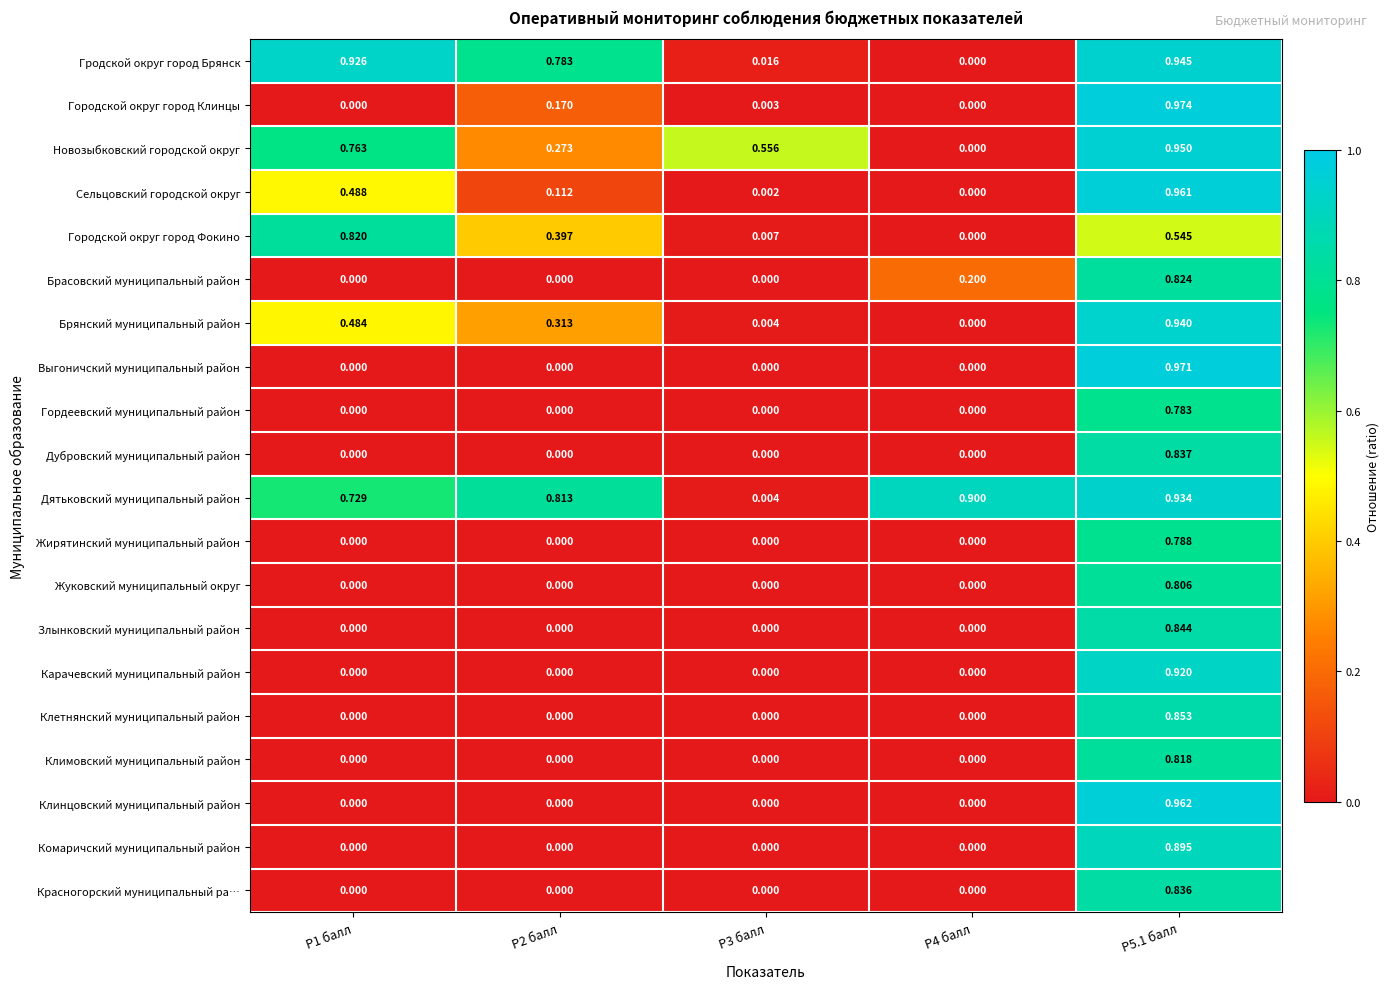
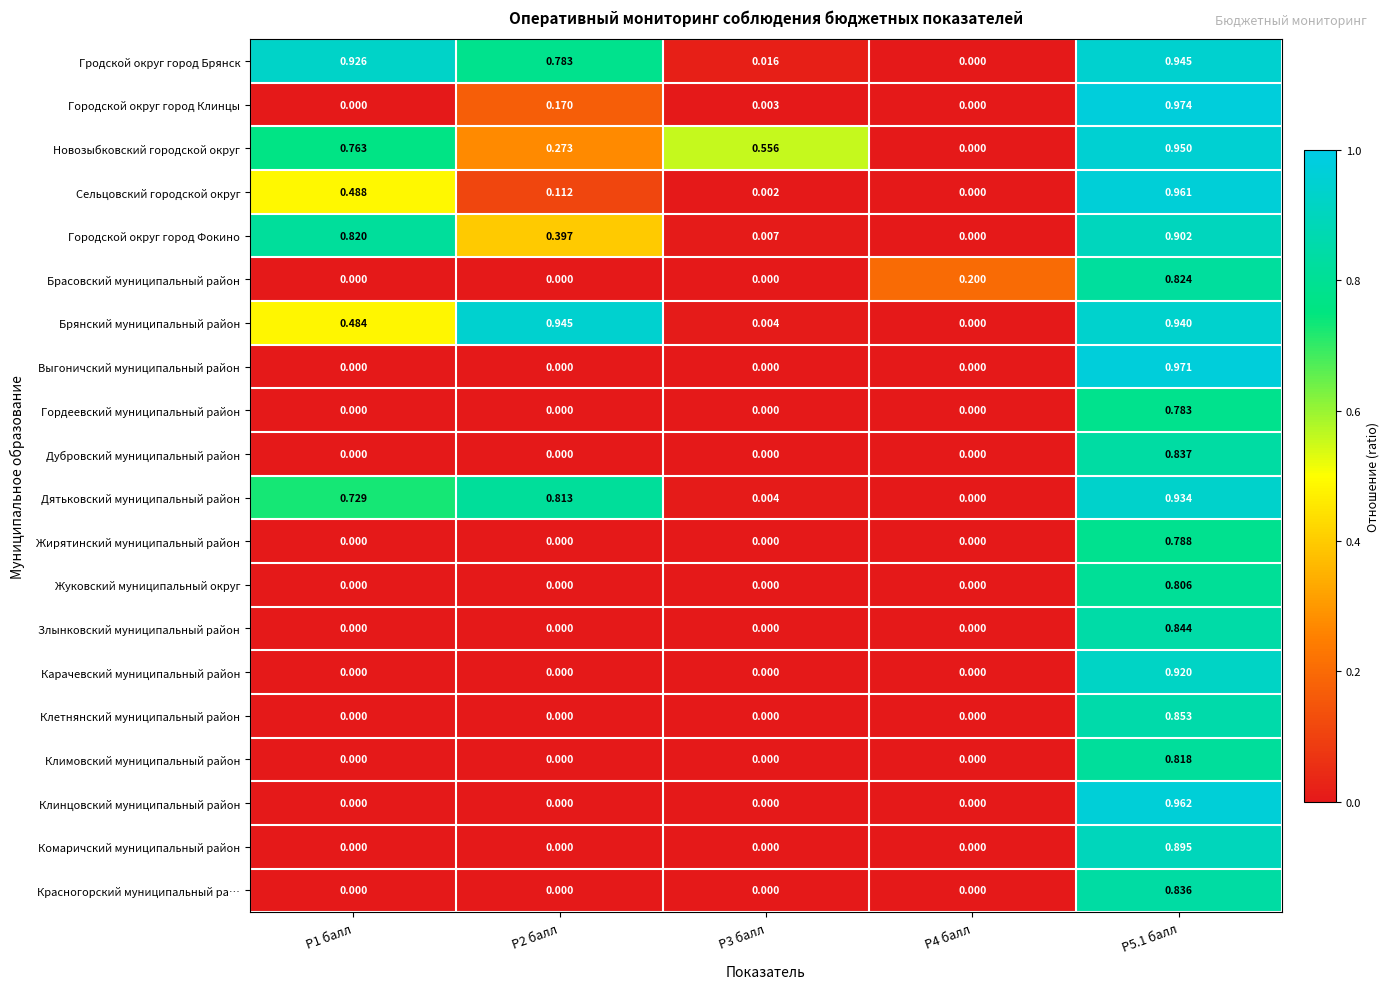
  {
    "Гродской округ город Брянск": {
      "P1 балл": 0.926,
      "P2 балл": 0.783,
      "P3 балл": 0.016,
      "P4 балл": 0.000,
      "P5.1 балл": 0.945
    },
    "Городской округ город Клинцы": {
      "P1 балл": 0.000,
      "P2 балл": 0.170,
      "P3 балл": 0.003,
      "P4 балл": 0.000,
      "P5.1 балл": 0.974
    },
    "Новозыбковский городской округ": {
      "P1 балл": 0.763,
      "P2 балл": 0.273,
      "P3 балл": 0.556,
      "P4 балл": 0.000,
      "P5.1 балл": 0.950
    },
    "Сельцовский городской округ": {
      "P1 балл": 0.488,
      "P2 балл": 0.112,
      "P3 балл": 0.002,
      "P4 балл": 0.000,
      "P5.1 балл": 0.961
    },
    "Городской округ город Фокино": {
      "P1 балл": 0.820,
      "P2 балл": 0.397,
      "P3 балл": 0.007,
      "P4 балл": 0.000,
-     "P5.1 балл": 0.545
+     "P5.1 балл": 0.902
    },
    "Брасовский муниципальный район": {
      "P1 балл": 0.000,
      "P2 балл": 0.000,
      "P3 балл": 0.000,
      "P4 балл": 0.200,
      "P5.1 балл": 0.824
    },
    "Брянский муниципальный район": {
      "P1 балл": 0.484,
-     "P2 балл": 0.313,
+     "P2 балл": 0.945,
      "P3 балл": 0.004,
      "P4 балл": 0.000,
      "P5.1 балл": 0.940
    },
    "Выгоничский муниципальный район": {
      "P1 балл": 0.000,
      "P2 балл": 0.000,
      "P3 балл": 0.000,
      "P4 балл": 0.000,
      "P5.1 балл": 0.971
    },
    "Гордеевский муниципальный район": {
      "P1 балл": 0.000,
      "P2 балл": 0.000,
      "P3 балл": 0.000,
      "P4 балл": 0.000,
      "P5.1 балл": 0.783
    },
    "Дубровский муниципальный район": {
      "P1 балл": 0.000,
      "P2 балл": 0.000,
      "P3 балл": 0.000,
      "P4 балл": 0.000,
      "P5.1 балл": 0.837
    },
    "Дятьковский муниципальный район": {
      "P1 балл": 0.729,
      "P2 балл": 0.813,
      "P3 балл": 0.004,
-     "P4 балл": 0.900,
+     "P4 балл": 0.000,
      "P5.1 балл": 0.934
    },
    "Жирятинский муниципальный район": {
      "P1 балл": 0.000,
      "P2 балл": 0.000,
      "P3 балл": 0.000,
      "P4 балл": 0.000,
      "P5.1 балл": 0.788
    },
    "Жуковский муниципальный округ": {
      "P1 балл": 0.000,
      "P2 балл": 0.000,
      "P3 балл": 0.000,
      "P4 балл": 0.000,
      "P5.1 балл": 0.806
    },
    "Злынковский муниципальный район": {
      "P1 балл": 0.000,
      "P2 балл": 0.000,
      "P3 балл": 0.000,
      "P4 балл": 0.000,
      "P5.1 балл": 0.844
    },
    "Карачевский муниципальный район": {
      "P1 балл": 0.000,
      "P2 балл": 0.000,
      "P3 балл": 0.000,
      "P4 балл": 0.000,
      "P5.1 балл": 0.920
    },
    "Клетнянский муниципальный район": {
      "P1 балл": 0.000,
      "P2 балл": 0.000,
      "P3 балл": 0.000,
      "P4 балл": 0.000,
      "P5.1 балл": 0.853
    },
    "Климовский муниципальный район": {
      "P1 балл": 0.000,
      "P2 балл": 0.000,
      "P3 балл": 0.000,
      "P4 балл": 0.000,
      "P5.1 балл": 0.818
    },
    "Клинцовский муниципальный район": {
      "P1 балл": 0.000,
      "P2 балл": 0.000,
      "P3 балл": 0.000,
      "P4 балл": 0.000,
      "P5.1 балл": 0.962
    },
    "Комаричский муниципальный район": {
      "P1 балл": 0.000,
      "P2 балл": 0.000,
      "P3 балл": 0.000,
      "P4 балл": 0.000,
      "P5.1 балл": 0.895
    },
    "Красногорский муниципальный ра…": {
      "P1 балл": 0.000,
      "P2 балл": 0.000,
      "P3 балл": 0.000,
      "P4 балл": 0.000,
      "P5.1 балл": 0.836
    }
  }
